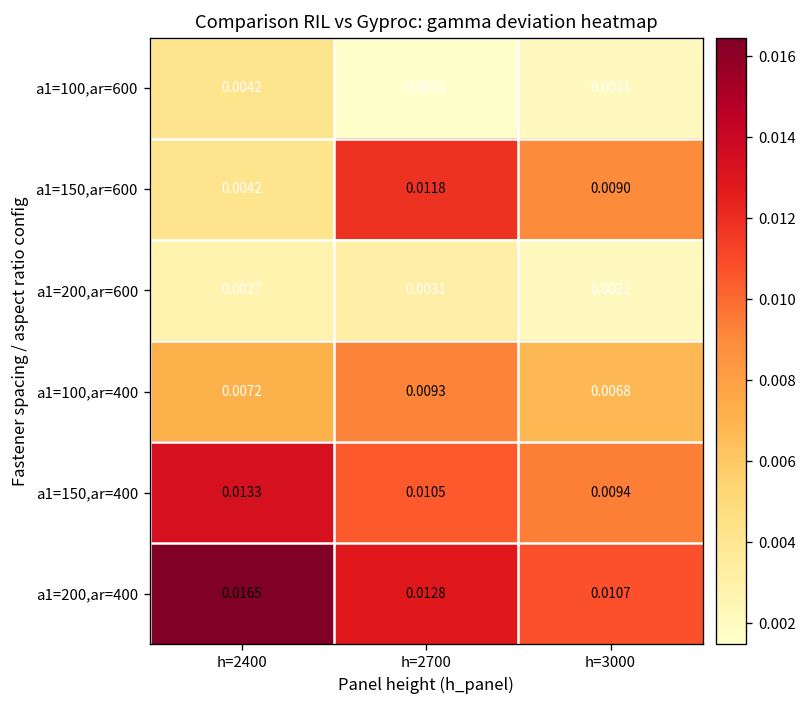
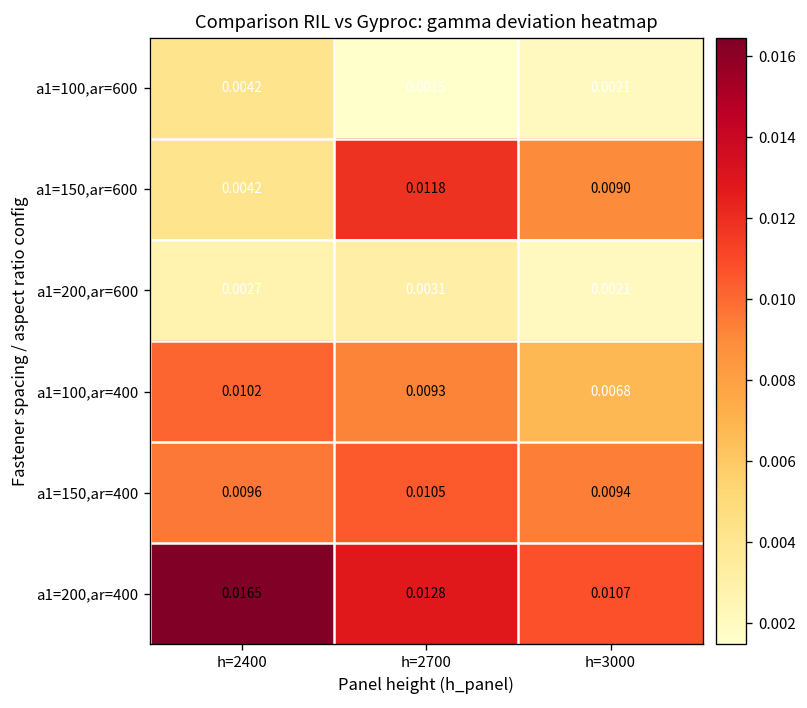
  {
    "a1=100,ar=600": {
      "h=2400": 0.0042,
      "h=2700": 0.0015,
      "h=3000": 0.0021
    },
    "a1=150,ar=600": {
      "h=2400": 0.0042,
      "h=2700": 0.0118,
      "h=3000": 0.0090
    },
    "a1=200,ar=600": {
      "h=2400": 0.0027,
      "h=2700": 0.0031,
      "h=3000": 0.0021
    },
    "a1=100,ar=400": {
-     "h=2400": 0.0072,
+     "h=2400": 0.0102,
      "h=2700": 0.0093,
      "h=3000": 0.0068
    },
    "a1=150,ar=400": {
-     "h=2400": 0.0133,
+     "h=2400": 0.0096,
      "h=2700": 0.0105,
      "h=3000": 0.0094
    },
    "a1=200,ar=400": {
      "h=2400": 0.0165,
      "h=2700": 0.0128,
      "h=3000": 0.0107
    }
  }
